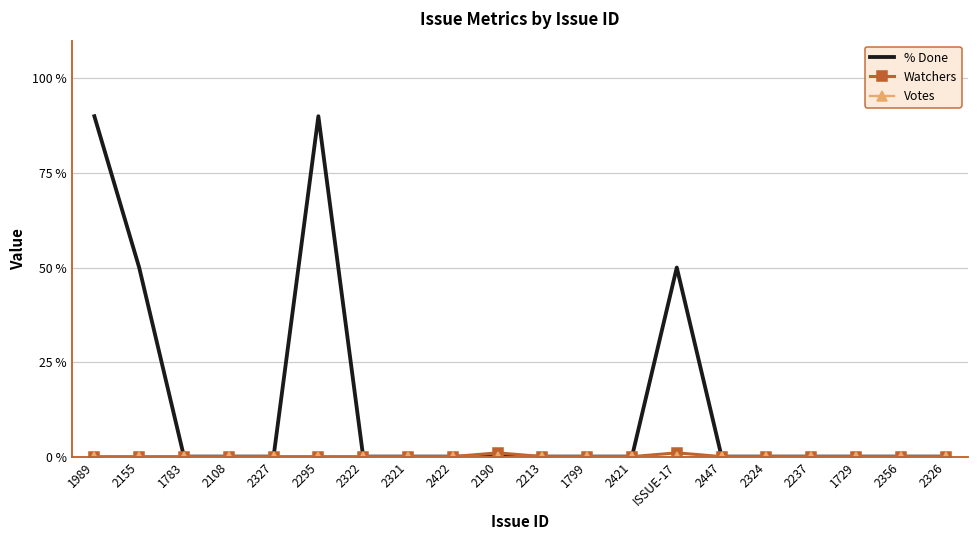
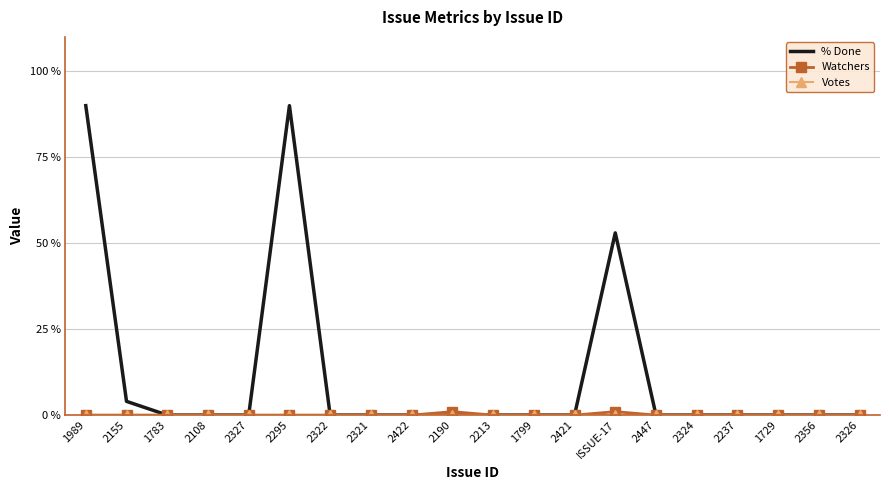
  {
    "% Done": {
      "1989": "90 %",
-     "2155": "50 %",
+     "2155": "4 %",
      "2295": "90 %",
-     "ISSUE-17": "50 %"
+     "ISSUE-17": "53 %"
    },
    "Watchers": {
      "2190": "1 %",
      "ISSUE-17": "1 %"
    },
    "Votes": {
      "ISSUE-17": "0 %"
    }
  }
